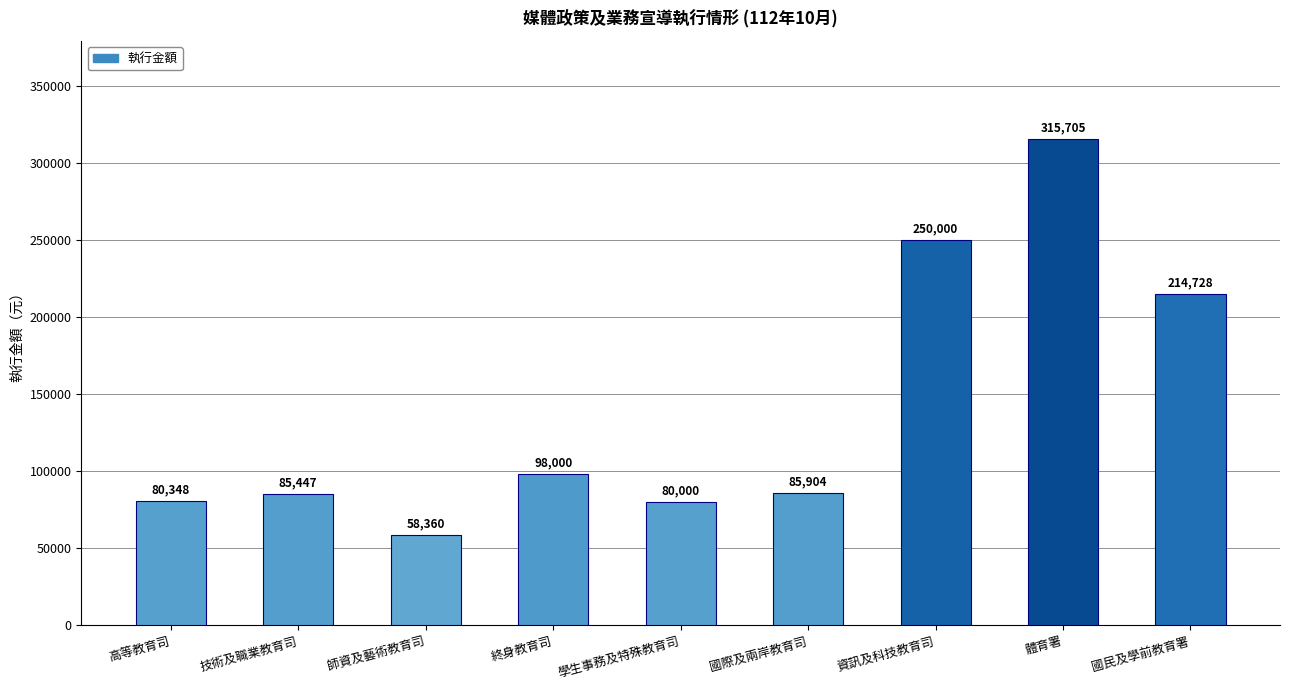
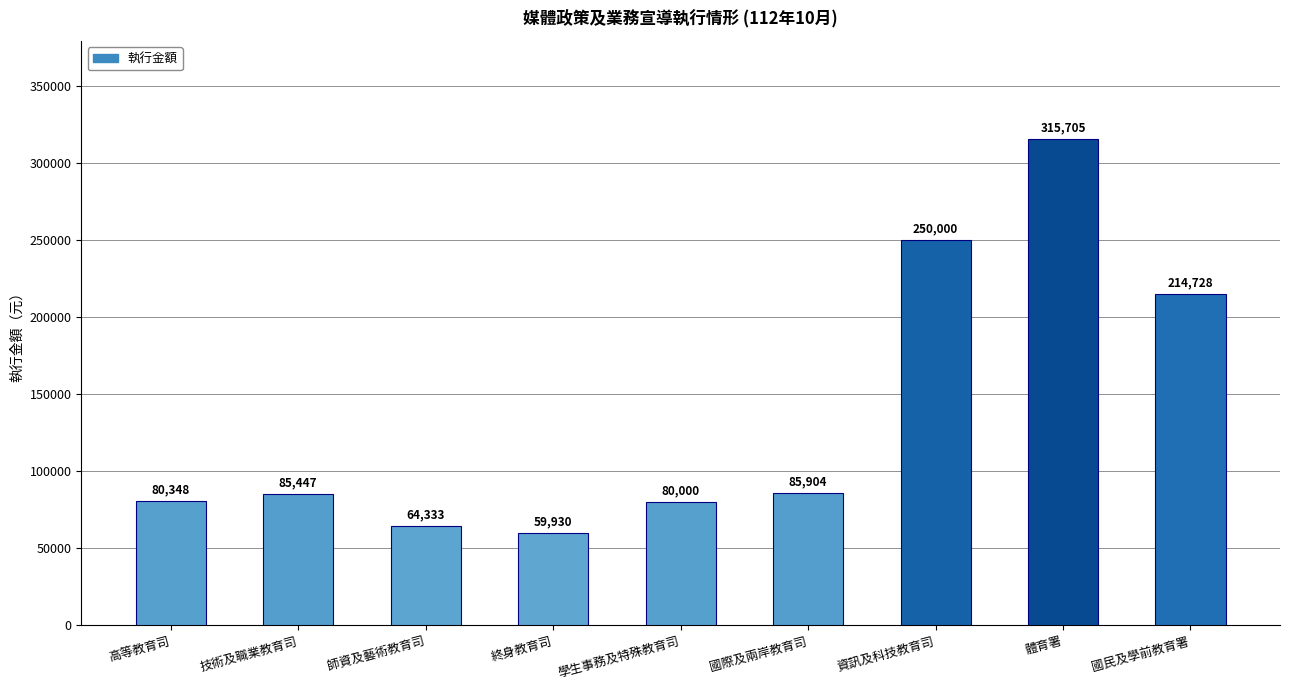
  {
    "高等教育司": "80,348",
    "技術及職業教育司": "85,447",
-   "師資及藝術教育司": "58,360",
-   "終身教育司": "98,000",
+   "師資及藝術教育司": "64,333",
+   "終身教育司": "59,930",
    "學生事務及特殊教育司": "80,000",
    "國際及兩岸教育司": "85,904",
    "資訊及科技教育司": "250,000",
    "體育署": "315,705",
    "國民及學前教育署": "214,728"
  }
